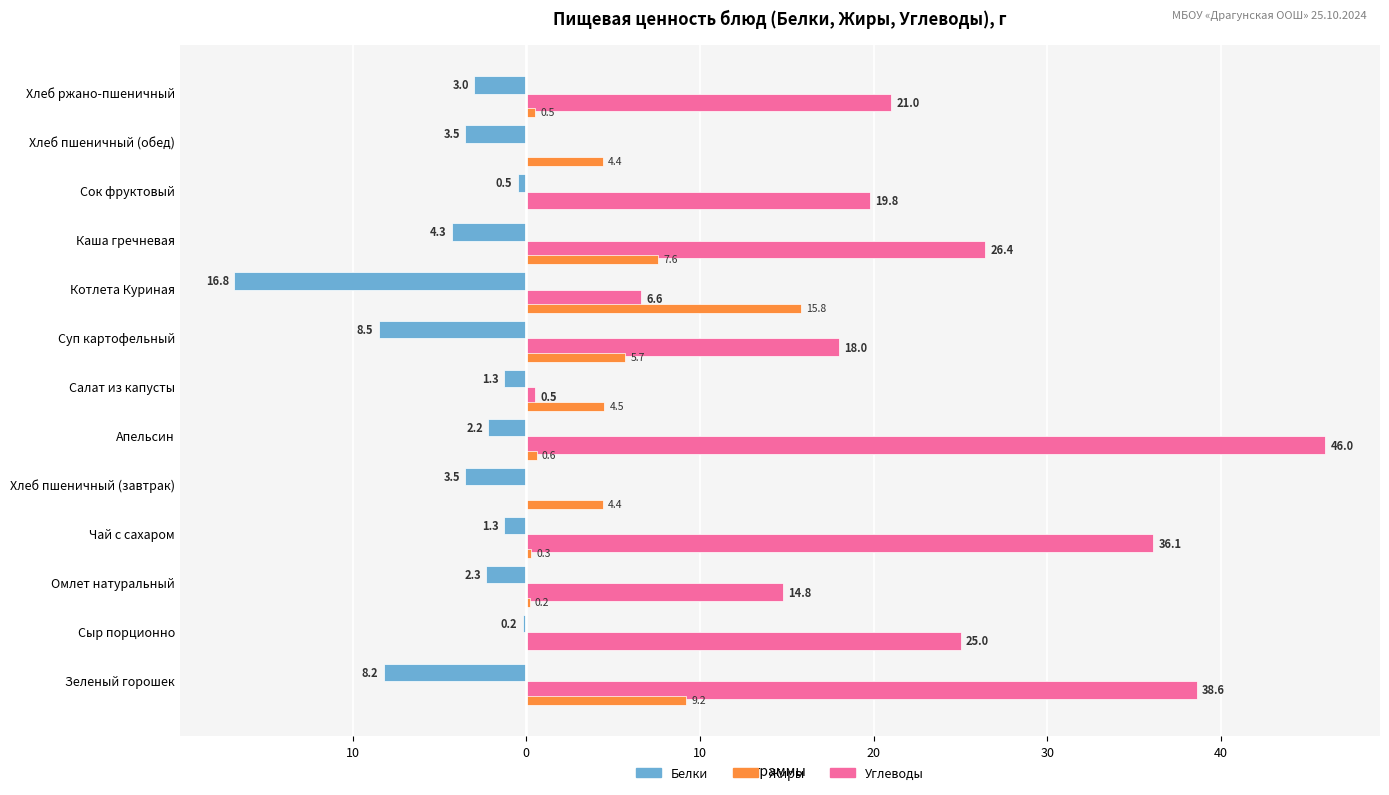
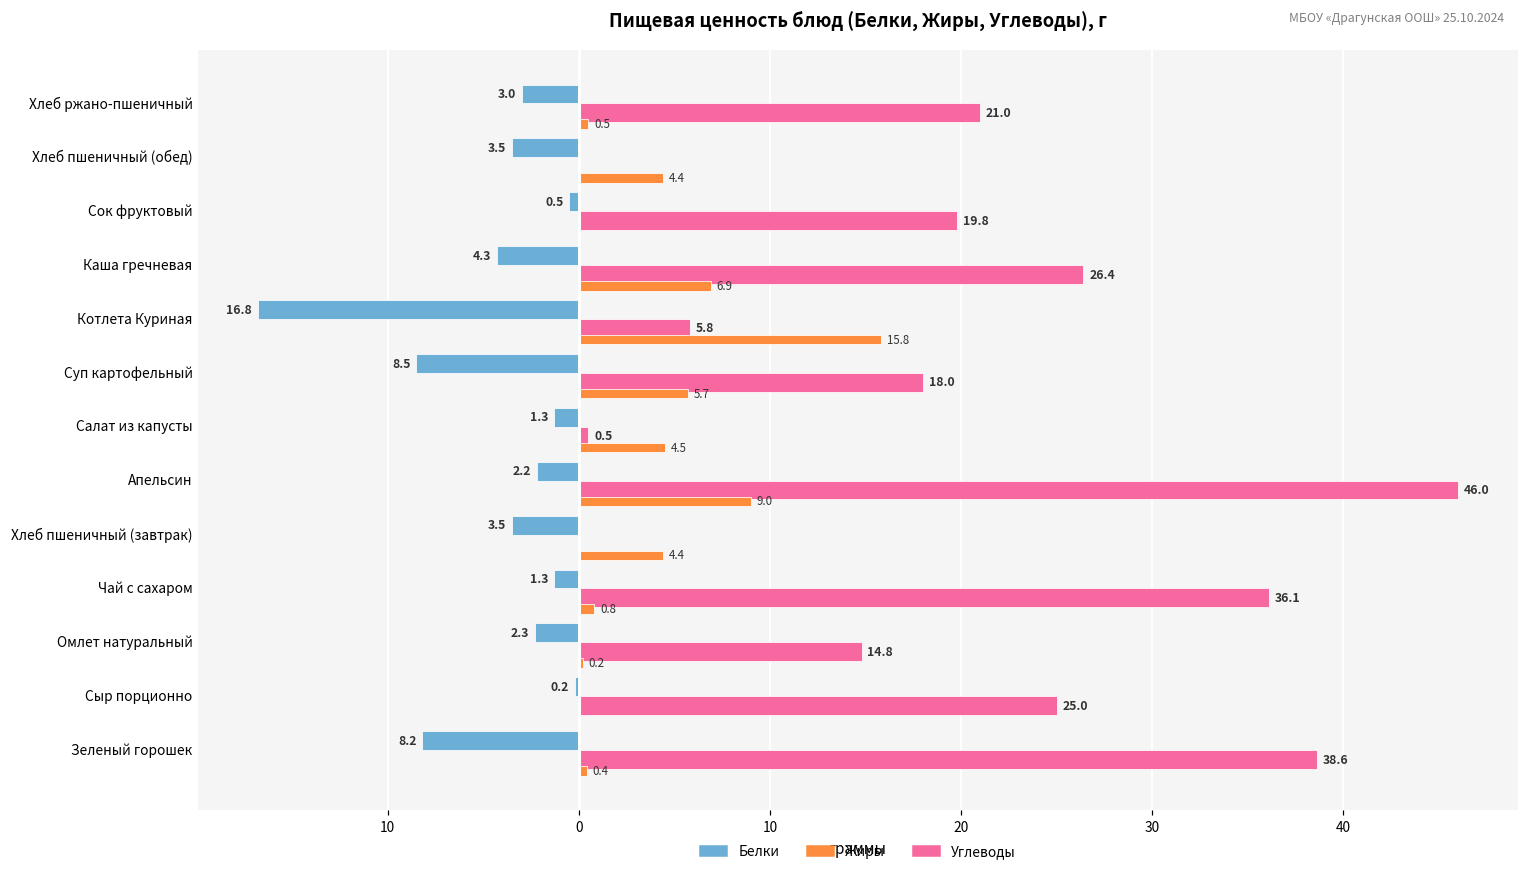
  {
    "Углеводы": {
      "Хлеб ржано-пшеничный": 21.0,
      "Сок фруктовый": 19.8,
      "Каша гречневая": 26.4,
-     "Котлета Куриная": 6.6,
+     "Котлета Куриная": 5.8,
      "Суп картофельный": 18.0,
      "Салат из капусты": 0.5,
      "Апельсин": 46.0,
      "Чай с сахаром": 36.1,
      "Омлет натуральный": 14.8,
      "Сыр порционно": 25.0,
      "Зеленый горошек": 38.6
    },
    "Жиры": {
      "Хлеб ржано-пшеничный": 0.5,
      "Хлеб пшеничный (обед)": 4.4,
-     "Каша гречневая": 7.6,
+     "Каша гречневая": 6.9,
      "Котлета Куриная": 15.8,
      "Суп картофельный": 5.7,
      "Салат из капусты": 4.5,
-     "Апельсин": 0.6,
+     "Апельсин": 9.0,
      "Хлеб пшеничный (завтрак)": 4.4,
-     "Чай с сахаром": 0.3,
+     "Чай с сахаром": 0.8,
      "Омлет натуральный": 0.2,
-     "Зеленый горошек": 9.2
+     "Зеленый горошек": 0.4
    }
  }
